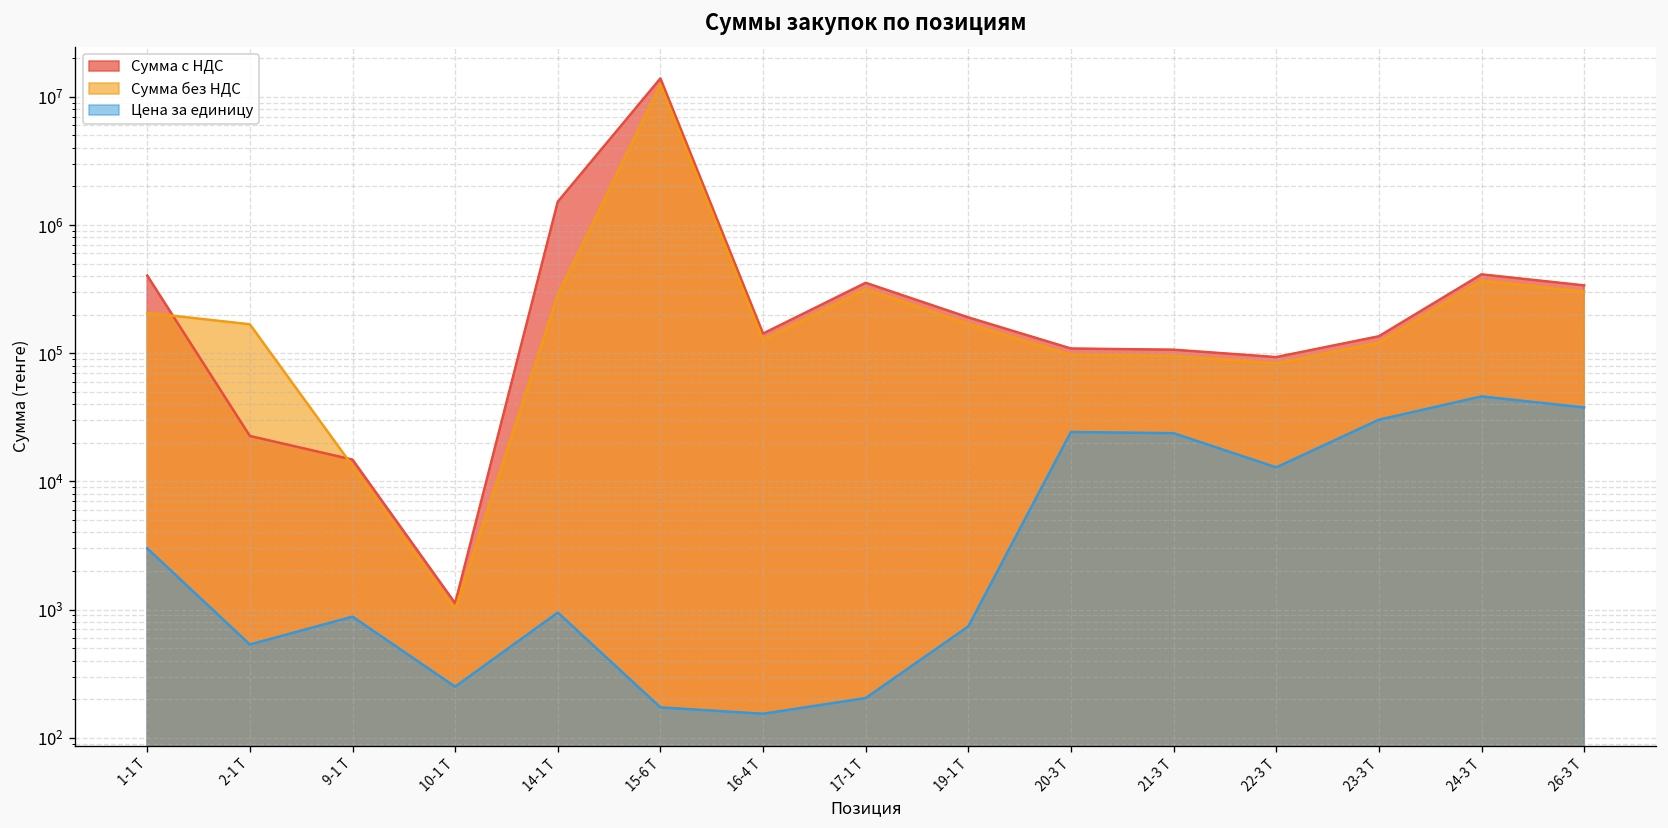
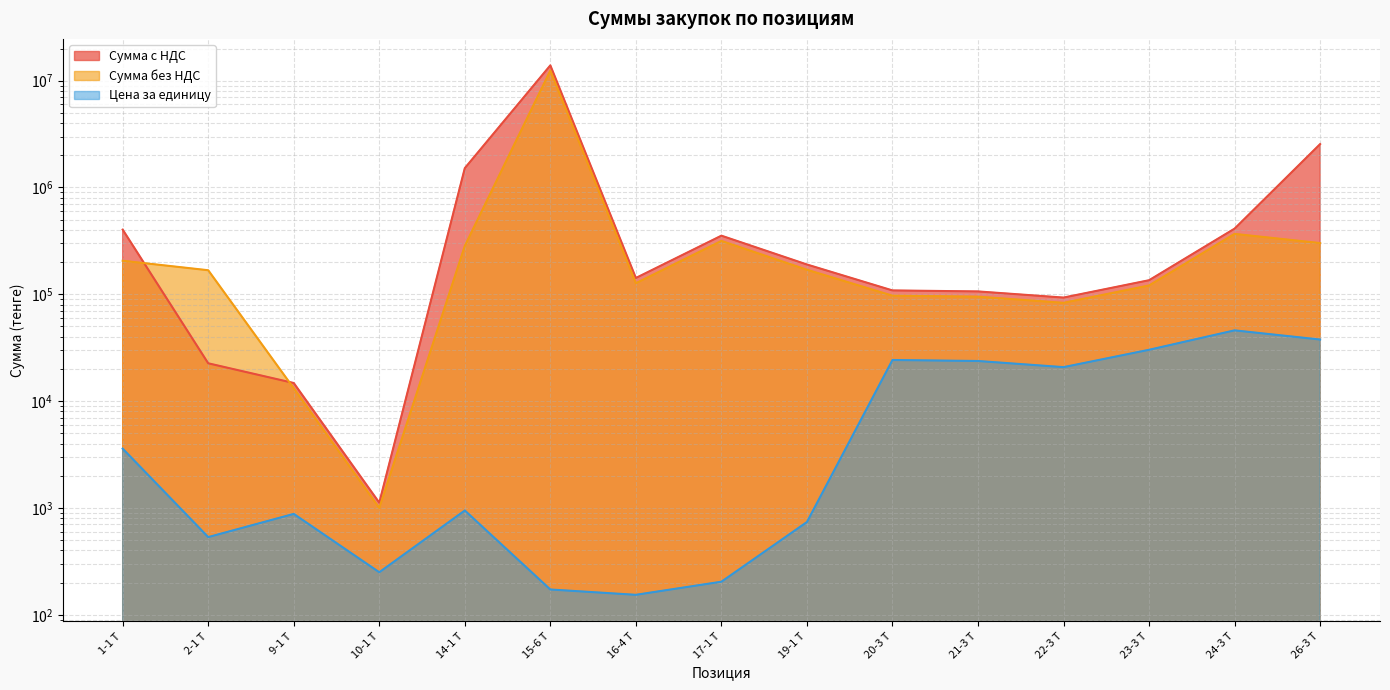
  {
    "Сумма с НДС": {
      "1-1 Т": 400000,
      "2-1 Т": 23000,
      "9-1 Т": 15000,
      "10-1 Т": 1100,
      "14-1 Т": 1500000,
      "15-6 Т": 14000000,
      "16-4 Т": 140000,
      "17-1 Т": 350000,
      "19-1 Т": 190000,
      "20-3 Т": 110000,
      "21-3 Т": 110000,
      "22-3 Т": 90000,
      "23-3 Т": 140000,
      "24-3 Т": 410000,
-     "26-3 Т": 340000
+     "26-3 Т": 2500000
    },
    "Сумма без НДС": {
      "1-1 Т": 210000,
      "2-1 Т": 170000,
      "9-1 Т": 13000,
      "10-1 Т": 1000,
      "14-1 Т": 280000,
      "15-6 Т": 12000000,
      "16-4 Т": 130000,
      "17-1 Т": 320000,
      "19-1 Т": 170000,
      "20-3 Т": 100000,
      "21-3 Т": 100000,
      "22-3 Т": 80000,
      "23-3 Т": 120000,
      "24-3 Т": 370000,
      "26-3 Т": 300000
    },
    "Цена за единицу": {
-     "1-1 Т": 3000,
+     "1-1 Т": 3600,
      "2-1 Т": 500,
      "9-1 Т": 900,
      "10-1 Т": 250,
      "14-1 Т": 900,
      "15-6 Т": 170,
      "16-4 Т": 150,
      "17-1 Т": 200,
      "19-1 Т": 700,
      "20-3 Т": 24000,
      "21-3 Т": 24000,
-     "22-3 Т": 13000,
+     "22-3 Т": 21000,
      "23-3 Т": 30000,
      "24-3 Т": 46000,
      "26-3 Т": 38000
    }
  }
